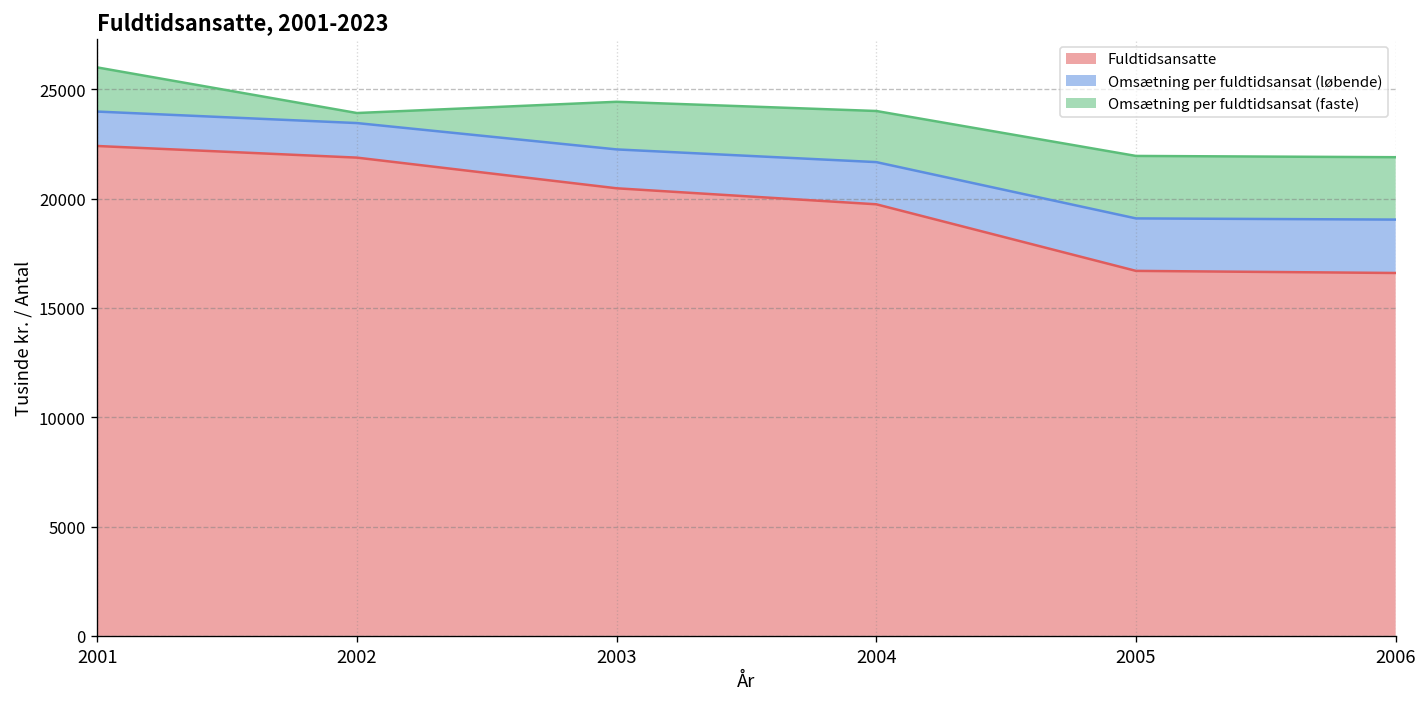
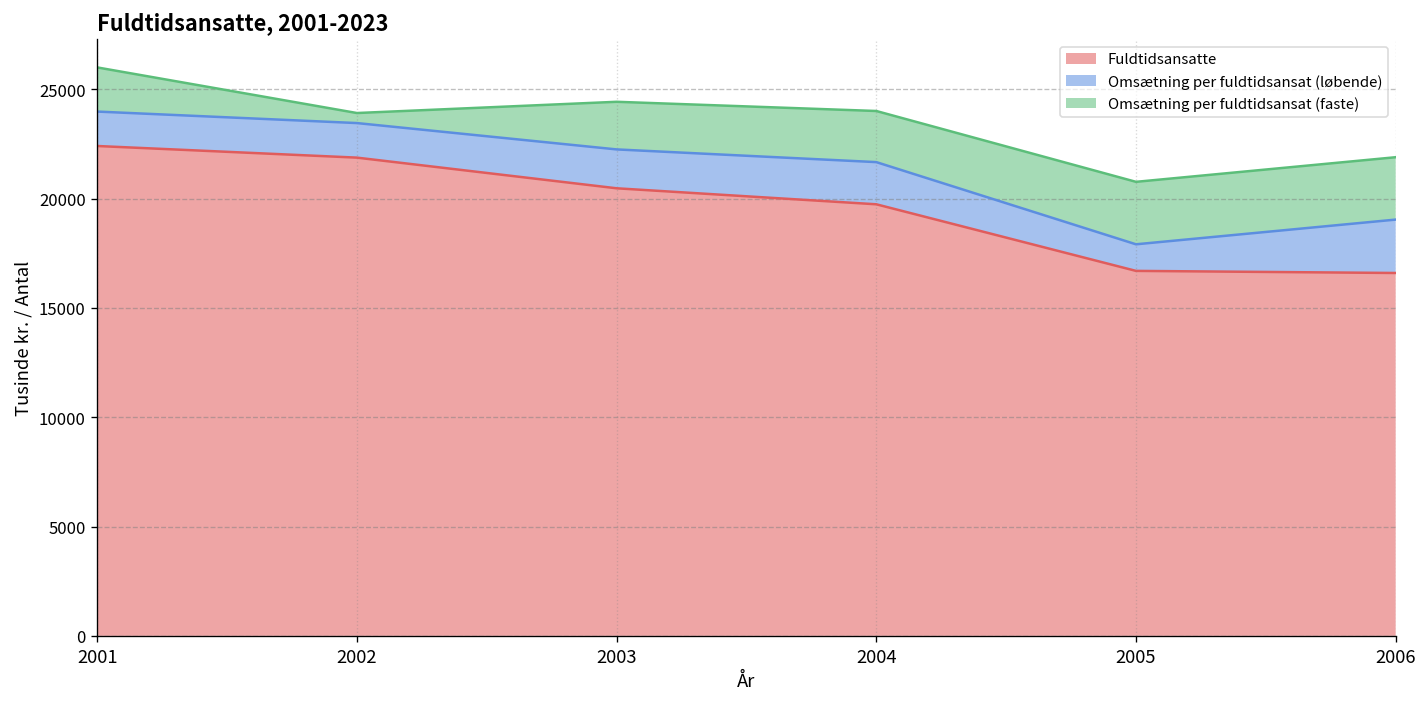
  {
    "Fuldtidsansatte": {
      "2001": 22400,
      "2002": 21900,
      "2003": 20500,
      "2004": 19700,
      "2005": 16700,
      "2006": 16600
    },
    "Omsætning per fuldtidsansat (løbende)": {
      "2001": 1600,
      "2002": 1600,
      "2003": 1800,
      "2004": 1900,
-     "2005": 2400,
+     "2005": 1200,
      "2006": 2400
    },
    "Omsætning per fuldtidsansat (faste)": {
      "2001": 2000,
      "2002": 500,
      "2003": 2200,
      "2004": 2300,
      "2005": 2900,
      "2006": 2900
    }
  }
